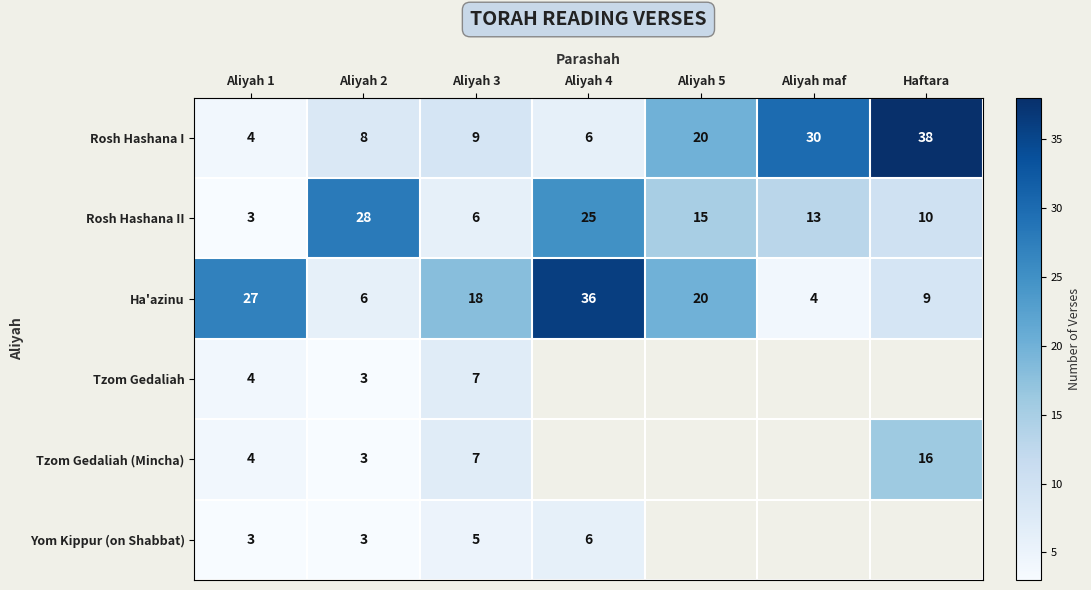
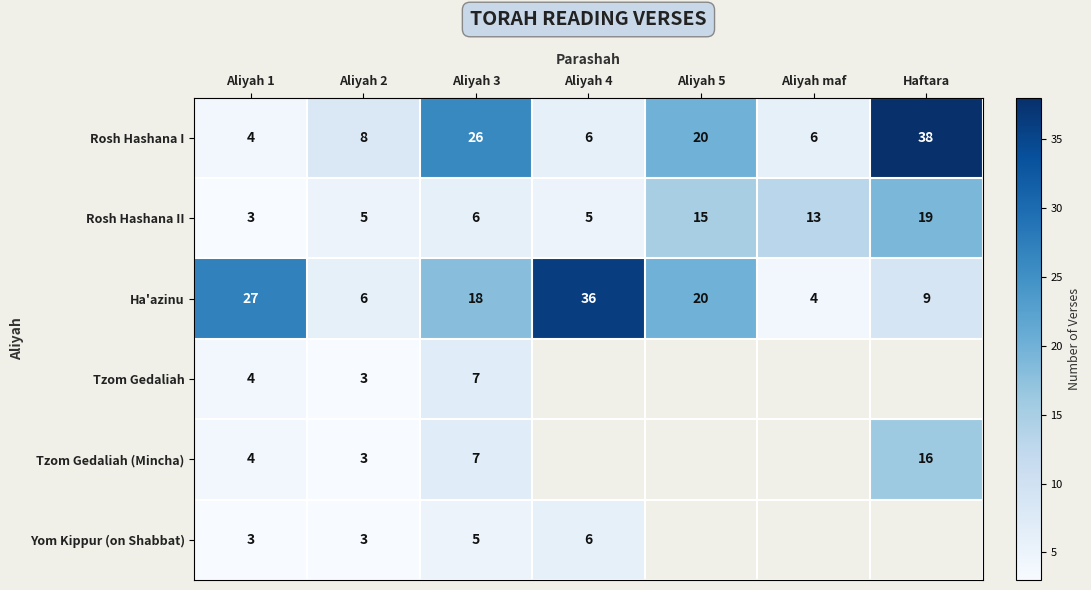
  {
    "Rosh Hashana I": {
      "Aliyah 1": 4,
      "Aliyah 2": 8,
-     "Aliyah 3": 9,
+     "Aliyah 3": 26,
      "Aliyah 4": 6,
      "Aliyah 5": 20,
-     "Aliyah maf": 30,
+     "Aliyah maf": 6,
      "Haftara": 38
    },
    "Rosh Hashana II": {
      "Aliyah 1": 3,
-     "Aliyah 2": 28,
+     "Aliyah 2": 5,
      "Aliyah 3": 6,
-     "Aliyah 4": 25,
+     "Aliyah 4": 5,
      "Aliyah 5": 15,
      "Aliyah maf": 13,
-     "Haftara": 10
+     "Haftara": 19
    },
    "Ha'azinu": {
      "Aliyah 1": 27,
      "Aliyah 2": 6,
      "Aliyah 3": 18,
      "Aliyah 4": 36,
      "Aliyah 5": 20,
      "Aliyah maf": 4,
      "Haftara": 9
    },
    "Tzom Gedaliah": {
      "Aliyah 1": 4,
      "Aliyah 2": 3,
      "Aliyah 3": 7
    },
    "Tzom Gedaliah (Mincha)": {
      "Aliyah 1": 4,
      "Aliyah 2": 3,
      "Aliyah 3": 7,
      "Haftara": 16
    },
    "Yom Kippur (on Shabbat)": {
      "Aliyah 1": 3,
      "Aliyah 2": 3,
      "Aliyah 3": 5,
      "Aliyah 4": 6
    }
  }
